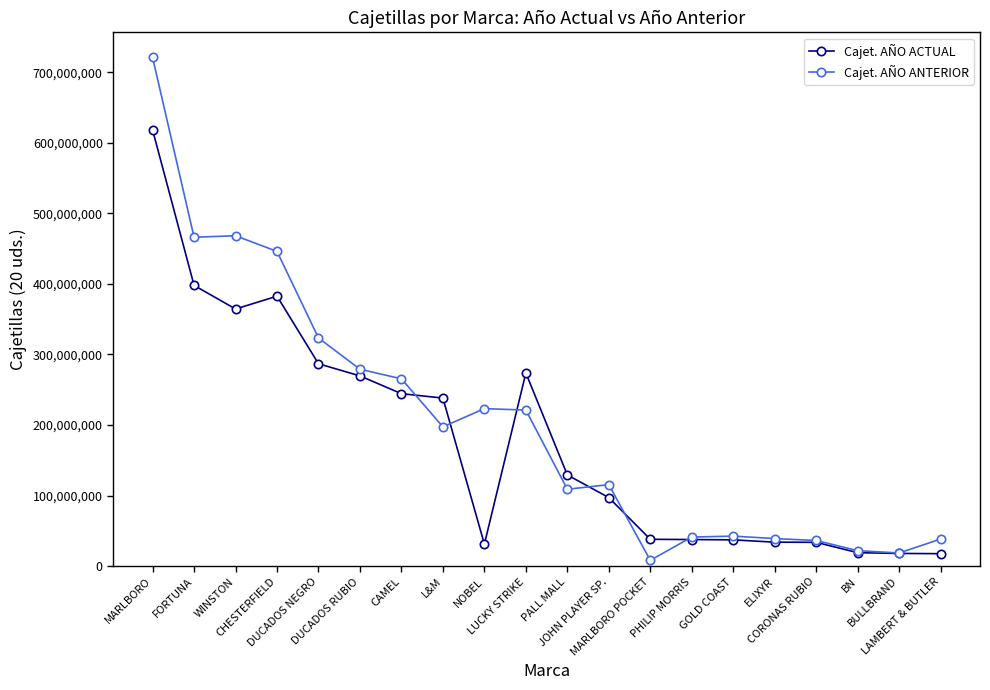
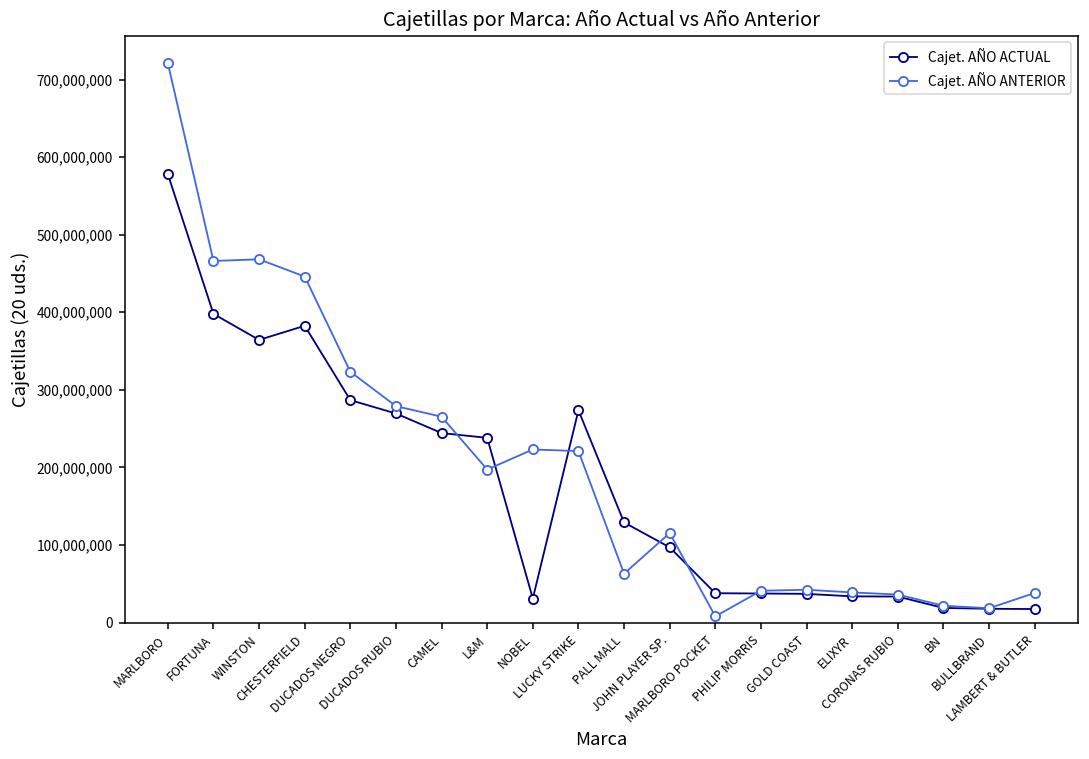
  {
    "Cajet. AÑO ACTUAL": {
-     "MARLBORO": "620,000,000",
+     "MARLBORO": "580,000,000",
      "FORTUNA": "400,000,000",
      "WINSTON": "360,000,000",
      "CHESTERFIELD": "380,000,000",
      "DUCADOS NEGRO": "290,000,000",
      "DUCADOS RUBIO": "270,000,000",
      "CAMEL": "240,000,000",
      "L&M": "240,000,000",
      "NOBEL": "30,000,000",
      "LUCKY STRIKE": "270,000,000",
      "PALL MALL": "130,000,000",
      "JOHN PLAYER SP.": "100,000,000",
      "MARLBORO POCKET": "40,000,000",
      "GOLD COAST": "40,000,000",
      "ELIXYR": "30,000,000",
      "LAMBERT & BUTLER": "20,000,000"
    },
    "Cajet. AÑO ANTERIOR": {
      "MARLBORO": "720,000,000",
      "FORTUNA": "470,000,000",
      "WINSTON": "470,000,000",
      "CHESTERFIELD": "450,000,000",
      "DUCADOS NEGRO": "320,000,000",
      "DUCADOS RUBIO": "280,000,000",
      "CAMEL": "270,000,000",
      "L&M": "200,000,000",
      "NOBEL": "220,000,000",
      "LUCKY STRIKE": "220,000,000",
-     "PALL MALL": "110,000,000",
+     "PALL MALL": "60,000,000",
      "JOHN PLAYER SP.": "120,000,000",
      "MARLBORO POCKET": "10,000,000",
      "GOLD COAST": "40,000,000",
      "ELIXYR": "40,000,000",
      "LAMBERT & BUTLER": "40,000,000"
    }
  }
